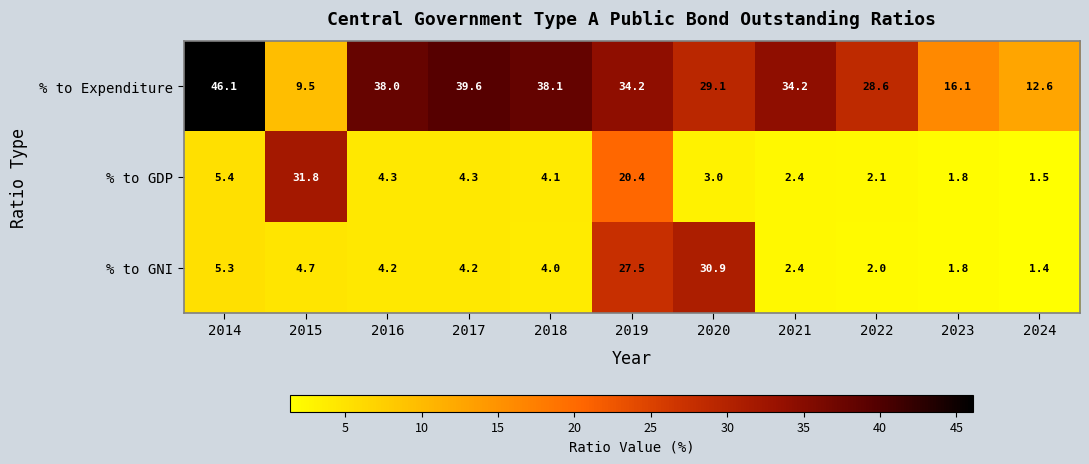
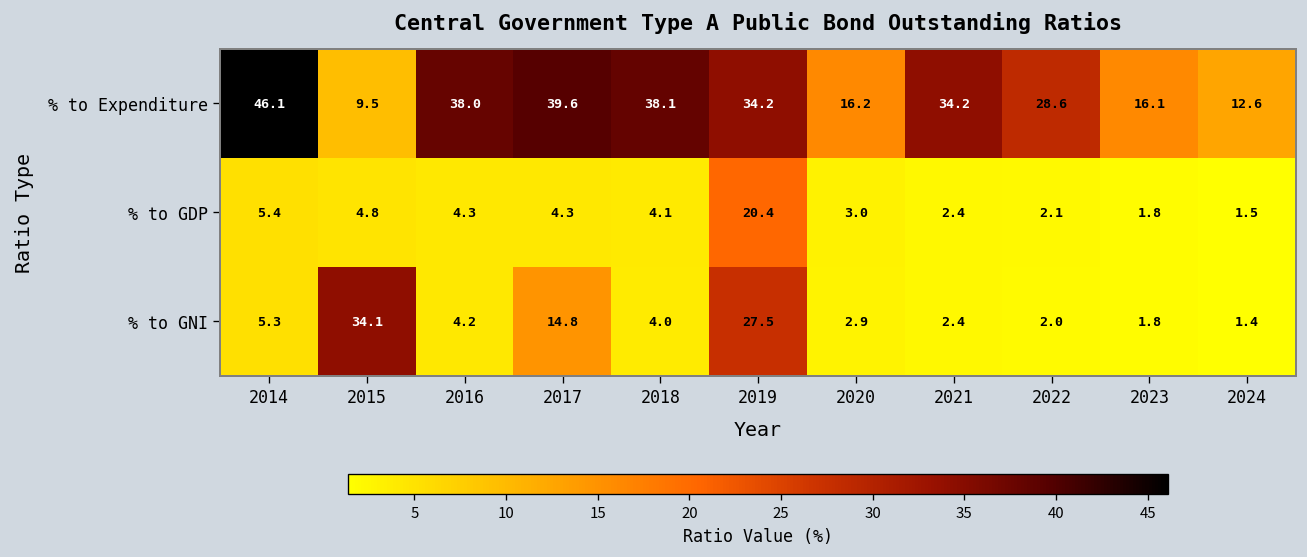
  {
    "% to Expenditure": {
      "2014": 46.1,
      "2015": 9.5,
      "2016": 38.0,
      "2017": 39.6,
      "2018": 38.1,
      "2019": 34.2,
-     "2020": 29.1,
+     "2020": 16.2,
      "2021": 34.2,
      "2022": 28.6,
      "2023": 16.1,
      "2024": 12.6
    },
    "% to GDP": {
      "2014": 5.4,
-     "2015": 31.8,
+     "2015": 4.8,
      "2016": 4.3,
      "2017": 4.3,
      "2018": 4.1,
      "2019": 20.4,
      "2020": 3.0,
      "2021": 2.4,
      "2022": 2.1,
      "2023": 1.8,
      "2024": 1.5
    },
    "% to GNI": {
      "2014": 5.3,
-     "2015": 4.7,
+     "2015": 34.1,
      "2016": 4.2,
-     "2017": 4.2,
+     "2017": 14.8,
      "2018": 4.0,
      "2019": 27.5,
-     "2020": 30.9,
+     "2020": 2.9,
      "2021": 2.4,
      "2022": 2.0,
      "2023": 1.8,
      "2024": 1.4
    }
  }
